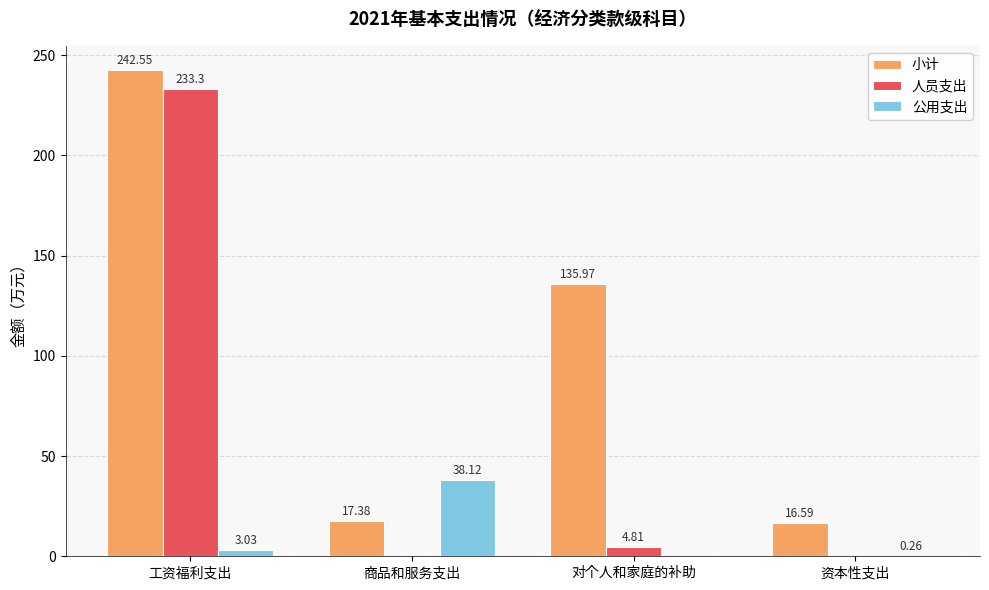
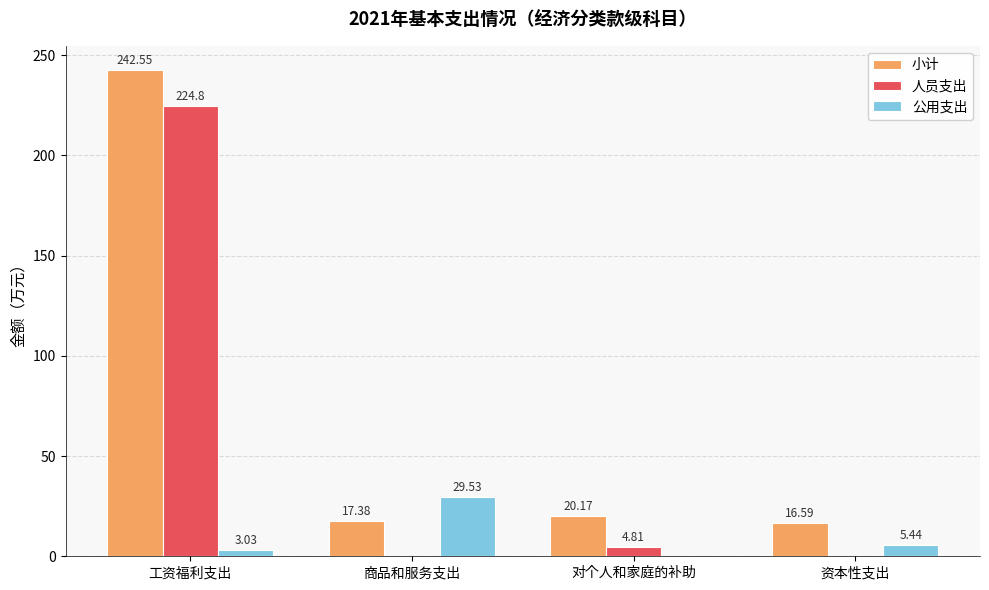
  {
    "小计": {
      "工资福利支出": 242.55,
      "商品和服务支出": 17.38,
-     "对个人和家庭的补助": 135.97,
+     "对个人和家庭的补助": 20.17,
      "资本性支出": 16.59
    },
    "人员支出": {
-     "工资福利支出": 233.3,
+     "工资福利支出": 224.8,
      "对个人和家庭的补助": 4.81
    },
    "公用支出": {
      "工资福利支出": 3.03,
-     "商品和服务支出": 38.12,
-     "资本性支出": 0.26
+     "商品和服务支出": 29.53,
+     "资本性支出": 5.44
    }
  }
